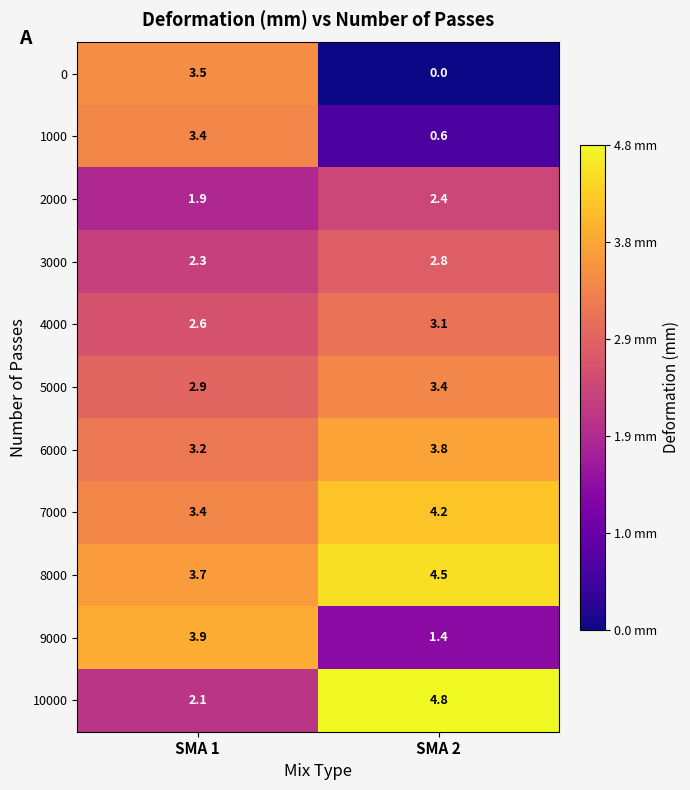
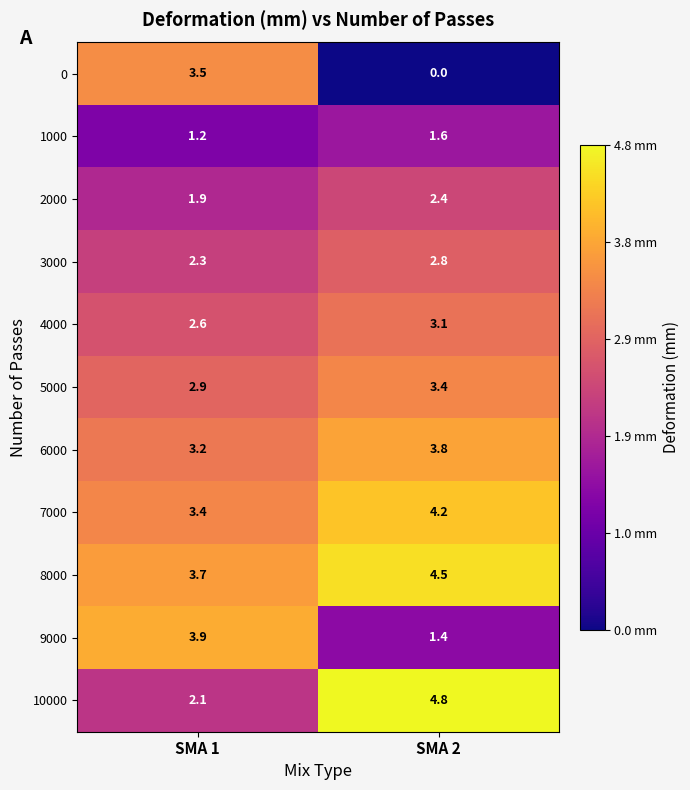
  {
    "0": {
      "SMA 1": 3.5,
      "SMA 2": 0.0
    },
    "1000": {
-     "SMA 1": 3.4,
-     "SMA 2": 0.6
+     "SMA 1": 1.2,
+     "SMA 2": 1.6
    },
    "2000": {
      "SMA 1": 1.9,
      "SMA 2": 2.4
    },
    "3000": {
      "SMA 1": 2.3,
      "SMA 2": 2.8
    },
    "4000": {
      "SMA 1": 2.6,
      "SMA 2": 3.1
    },
    "5000": {
      "SMA 1": 2.9,
      "SMA 2": 3.4
    },
    "6000": {
      "SMA 1": 3.2,
      "SMA 2": 3.8
    },
    "7000": {
      "SMA 1": 3.4,
      "SMA 2": 4.2
    },
    "8000": {
      "SMA 1": 3.7,
      "SMA 2": 4.5
    },
    "9000": {
      "SMA 1": 3.9,
      "SMA 2": 1.4
    },
    "10000": {
      "SMA 1": 2.1,
      "SMA 2": 4.8
    }
  }
